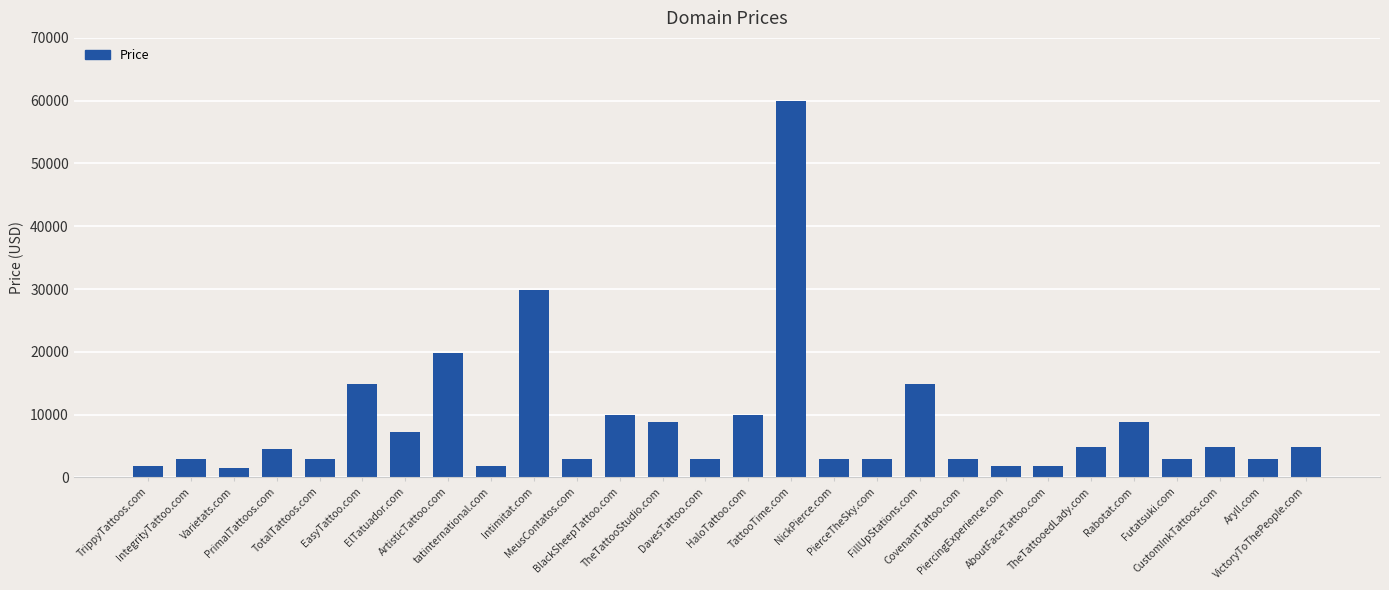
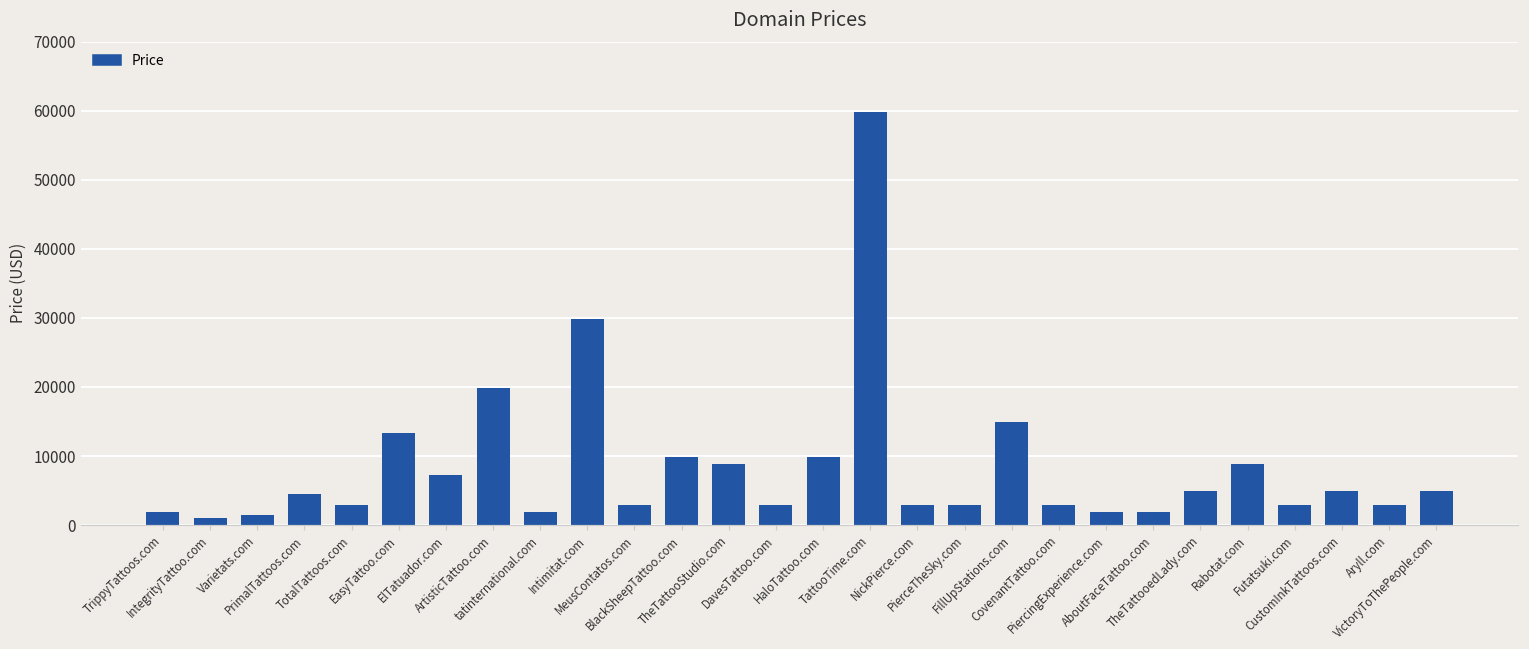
  {
    "TrippyTattoos.com": 2000,
-   "IntegrityTattoo.com": 3000,
+   "IntegrityTattoo.com": 1000,
    "Varietats.com": 1000,
    "PrimalTattoos.com": 4000,
    "TotalTattoos.com": 3000,
-   "EasyTattoo.com": 15000,
+   "EasyTattoo.com": 13000,
    "ElTatuador.com": 7000,
    "ArtisticTattoo.com": 20000,
    "tatinternational.com": 2000,
    "Intimitat.com": 30000,
    "MeusContatos.com": 3000,
    "BlackSheepTattoo.com": 10000,
    "TheTattooStudio.com": 9000,
    "DavesTattoo.com": 3000,
    "HaloTattoo.com": 10000,
    "TattooTime.com": 60000,
    "NickPierce.com": 3000,
    "PierceTheSky.com": 3000,
    "FillUpStations.com": 15000,
    "CovenantTattoo.com": 3000,
    "PiercingExperience.com": 2000,
    "AboutFaceTattoo.com": 2000,
    "TheTattooedLady.com": 5000,
    "Rabotat.com": 9000,
    "Futatsuki.com": 3000,
    "CustomInkTattoos.com": 5000,
    "Aryll.com": 3000,
    "VictoryToThePeople.com": 5000
  }
